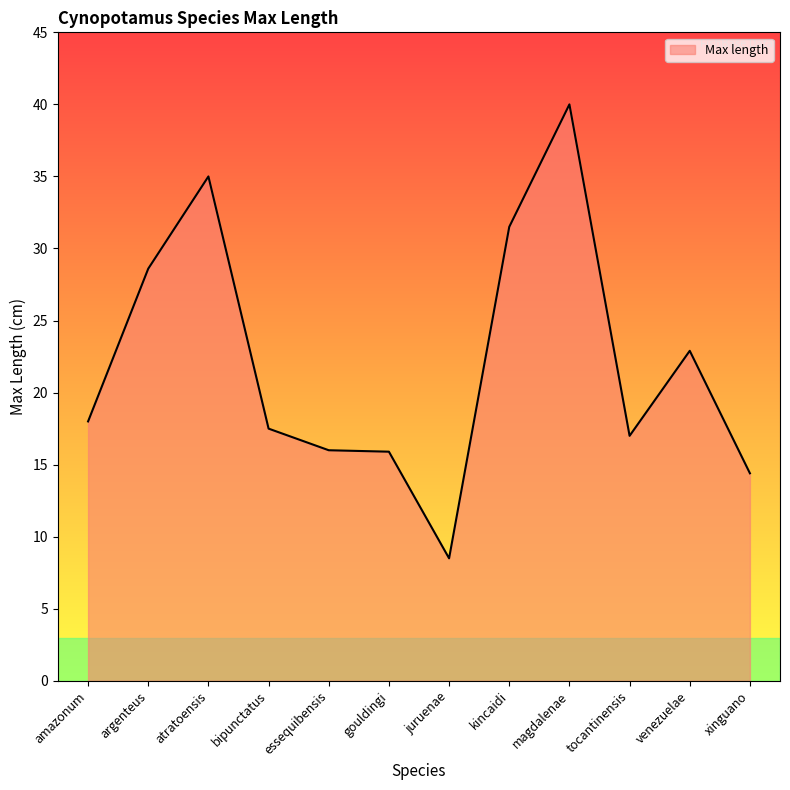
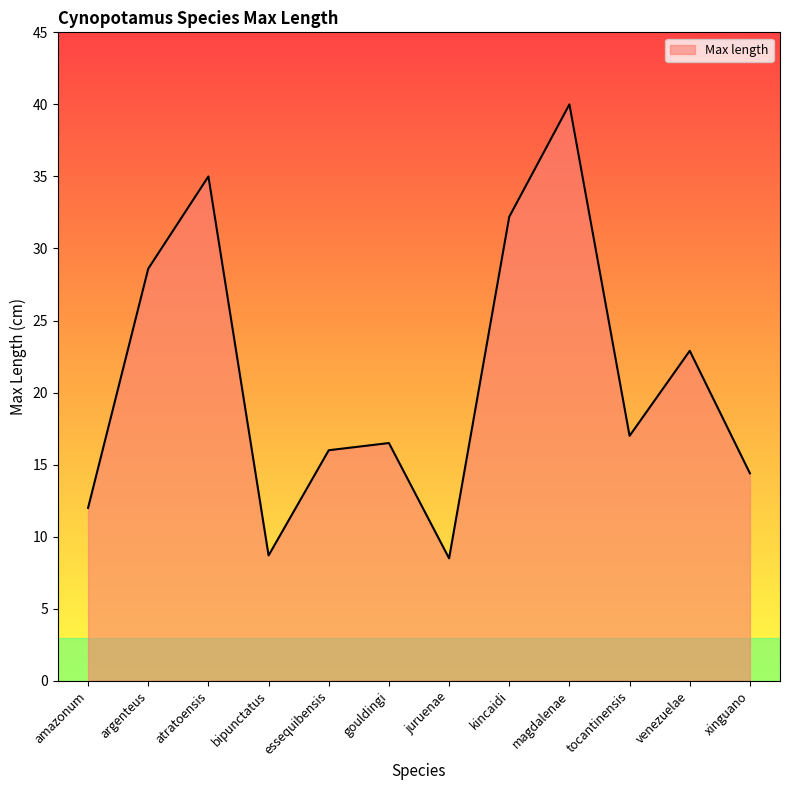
  {
-   "amazonum": 18,
+   "amazonum": 12,
    "argenteus": 28.6,
    "atratoensis": 35.0,
-   "bipunctatus": 17.5,
+   "bipunctatus": 8.7,
    "essequibensis": 16.0,
-   "gouldingi": 15.9,
+   "gouldingi": 16.5,
    "juruenae": 8.5,
-   "kincaidi": 31.5,
+   "kincaidi": 32.2,
    "magdalenae": 40.0,
    "tocantinensis": 17.0,
    "venezuelae": 22.9,
    "xinguano": 14.4
  }
